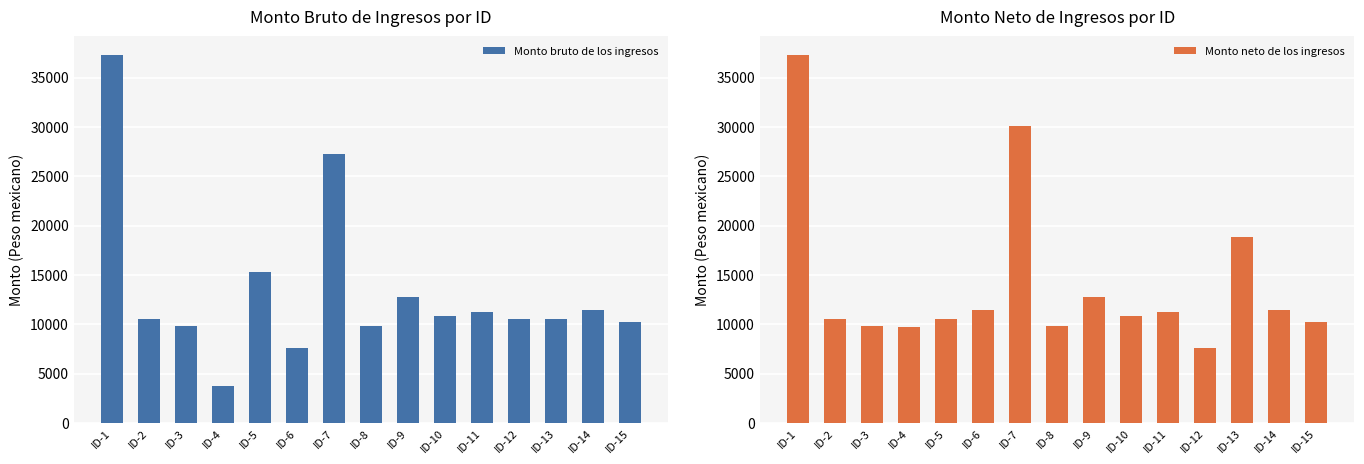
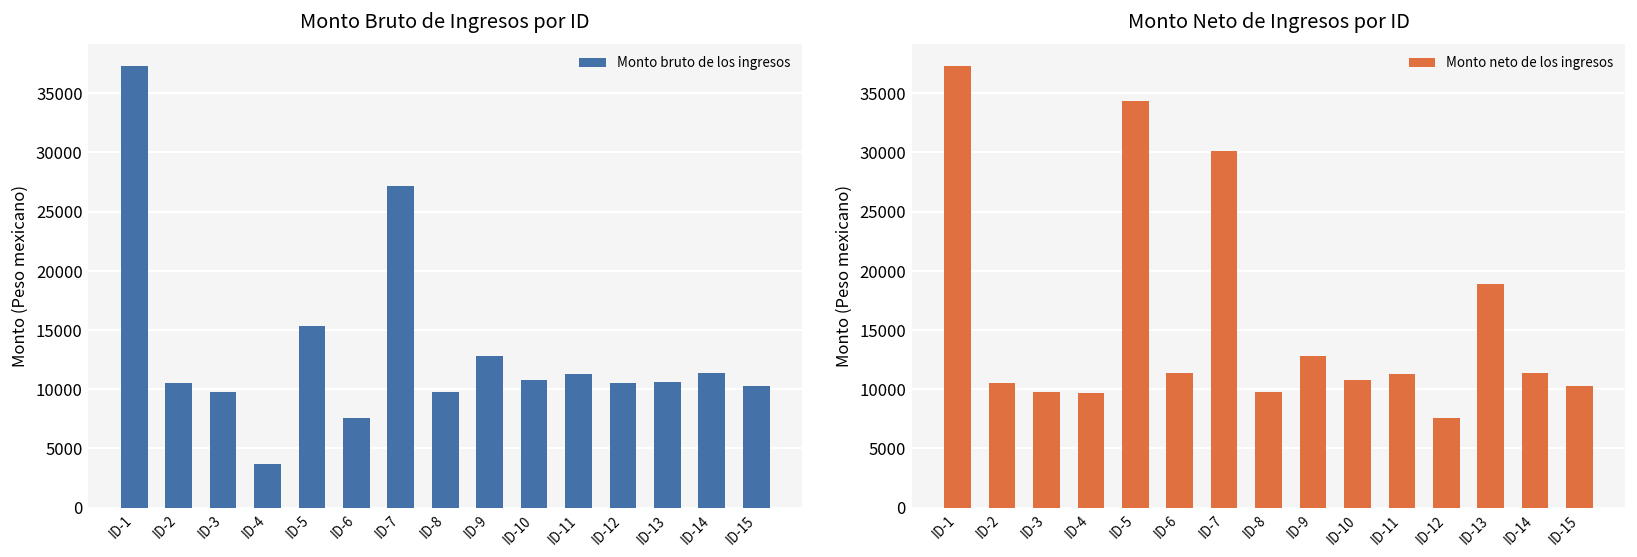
  {
    "Monto Bruto de Ingresos por ID": {
      "ID-1": 37000,
      "ID-2": 11000,
      "ID-3": 10000,
      "ID-4": 4000,
      "ID-5": 15000,
      "ID-6": 8000,
      "ID-7": 27000,
      "ID-8": 10000,
      "ID-9": 13000,
      "ID-10": 11000,
      "ID-11": 11000,
      "ID-12": 11000,
      "ID-13": 11000,
      "ID-14": 11000,
      "ID-15": 10000
    },
    "Monto Neto de Ingresos por ID": {
      "ID-1": 37000,
      "ID-2": 11000,
      "ID-3": 10000,
      "ID-4": 10000,
-     "ID-5": 11000,
+     "ID-5": 34000,
      "ID-6": 11000,
      "ID-7": 30000,
      "ID-8": 10000,
      "ID-9": 13000,
      "ID-10": 11000,
      "ID-11": 11000,
      "ID-12": 8000,
      "ID-13": 19000,
      "ID-14": 11000,
      "ID-15": 10000
    }
  }
